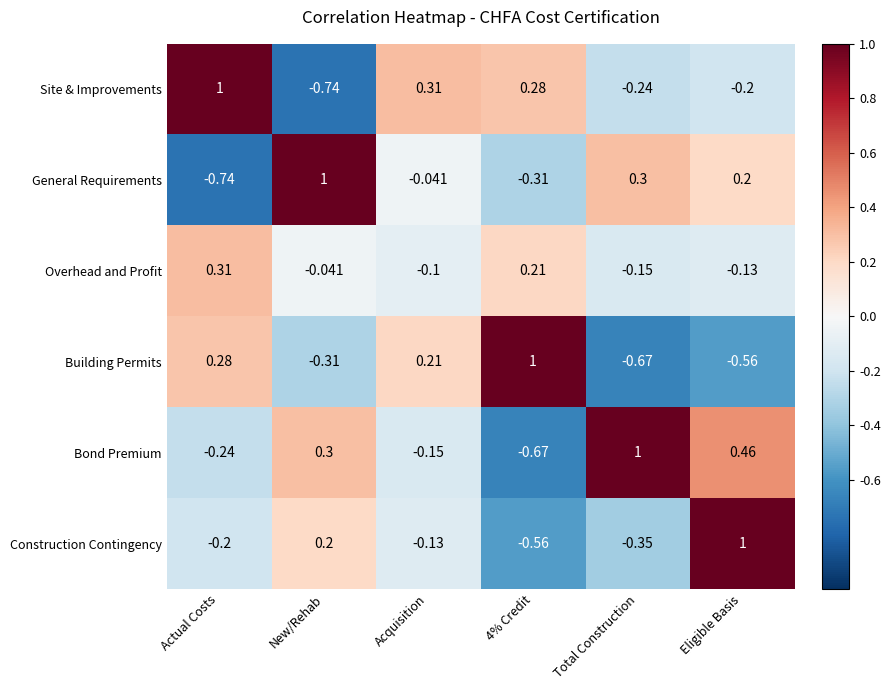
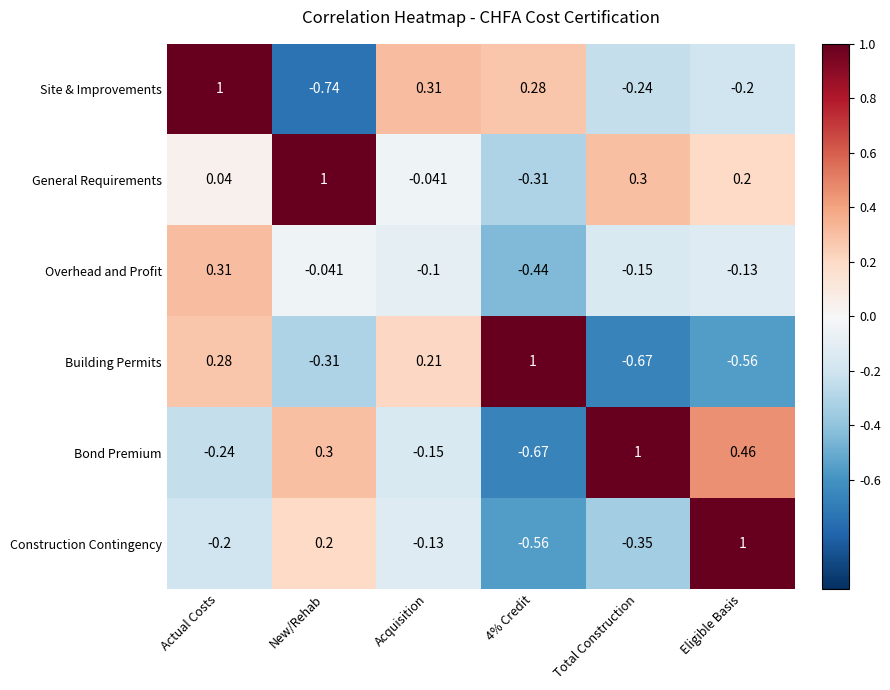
  {
    "Site & Improvements": {
      "Actual Costs": 1,
      "New/Rehab": -0.74,
      "Acquisition": 0.31,
      "4% Credit": 0.28,
      "Total Construction": -0.24,
      "Eligible Basis": -0.2
    },
    "General Requirements": {
-     "Actual Costs": -0.74,
+     "Actual Costs": 0.04,
      "New/Rehab": 1,
      "Acquisition": -0.041,
      "4% Credit": -0.31,
      "Total Construction": 0.3,
      "Eligible Basis": 0.2
    },
    "Overhead and Profit": {
      "Actual Costs": 0.31,
      "New/Rehab": -0.041,
      "Acquisition": -0.1,
-     "4% Credit": 0.21,
+     "4% Credit": -0.44,
      "Total Construction": -0.15,
      "Eligible Basis": -0.13
    },
    "Building Permits": {
      "Actual Costs": 0.28,
      "New/Rehab": -0.31,
      "Acquisition": 0.21,
      "4% Credit": 1,
      "Total Construction": -0.67,
      "Eligible Basis": -0.56
    },
    "Bond Premium": {
      "Actual Costs": -0.24,
      "New/Rehab": 0.3,
      "Acquisition": -0.15,
      "4% Credit": -0.67,
      "Total Construction": 1,
      "Eligible Basis": 0.46
    },
    "Construction Contingency": {
      "Actual Costs": -0.2,
      "New/Rehab": 0.2,
      "Acquisition": -0.13,
      "4% Credit": -0.56,
      "Total Construction": -0.35,
      "Eligible Basis": 1
    }
  }
